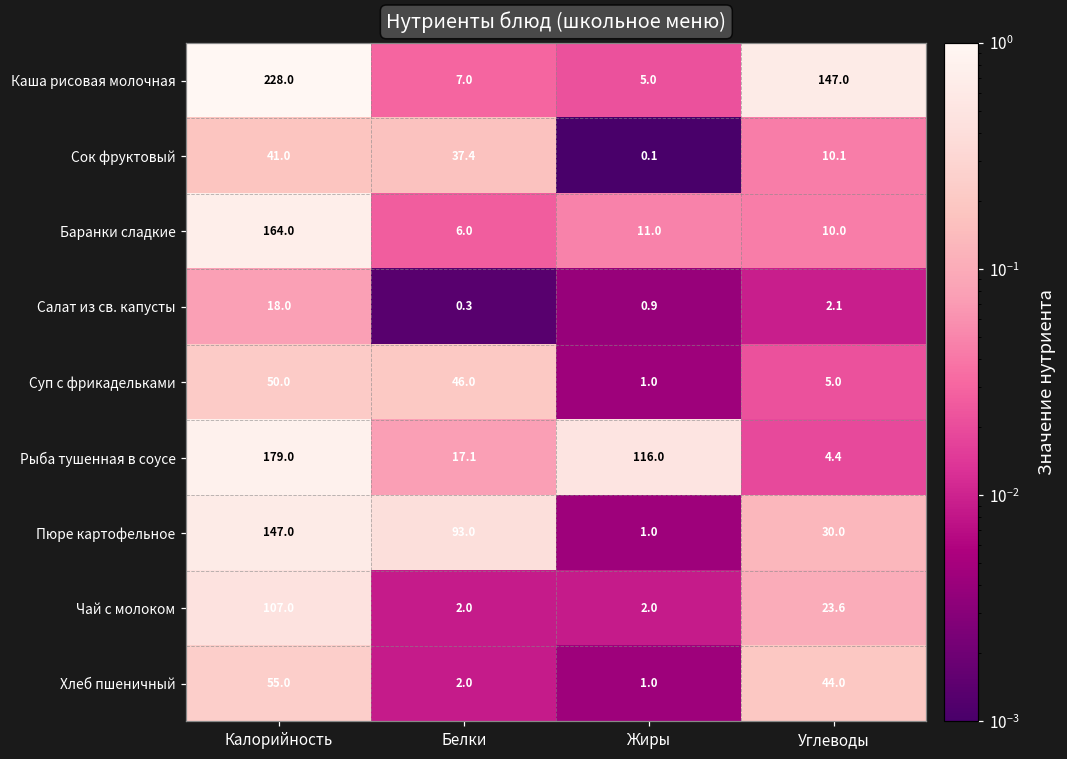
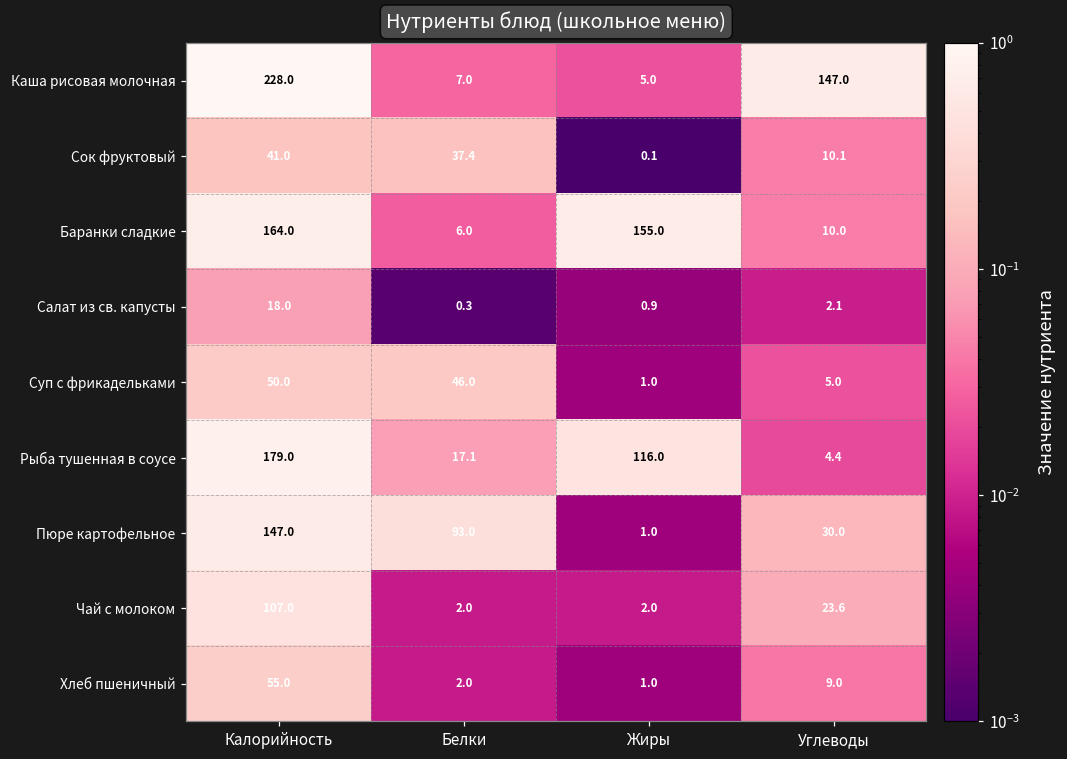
  {
    "Каша рисовая молочная": {
      "Калорийность": 228.0,
      "Белки": 7.0,
      "Жиры": 5.0,
      "Углеводы": 147.0
    },
    "Сок фруктовый": {
      "Калорийность": 41.0,
      "Белки": 37.4,
      "Жиры": 0.1,
      "Углеводы": 10.1
    },
    "Баранки сладкие": {
      "Калорийность": 164.0,
      "Белки": 6.0,
-     "Жиры": 11.0,
+     "Жиры": 155.0,
      "Углеводы": 10.0
    },
    "Салат из св. капусты": {
      "Калорийность": 18.0,
      "Белки": 0.3,
      "Жиры": 0.9,
      "Углеводы": 2.1
    },
    "Суп с фрикадельками": {
      "Калорийность": 50.0,
      "Белки": 46.0,
      "Жиры": 1.0,
      "Углеводы": 5.0
    },
    "Рыба тушенная в соусе": {
      "Калорийность": 179.0,
      "Белки": 17.1,
      "Жиры": 116.0,
      "Углеводы": 4.4
    },
    "Пюре картофельное": {
      "Калорийность": 147.0,
      "Жиры": 1.0,
      "Углеводы": 30.0
    },
    "Чай с молоком": {
      "Белки": 2.0,
      "Жиры": 2.0,
      "Углеводы": 23.6
    },
    "Хлеб пшеничный": {
      "Калорийность": 55.0,
      "Белки": 2.0,
      "Жиры": 1.0,
-     "Углеводы": 44.0
+     "Углеводы": 9.0
    }
  }
